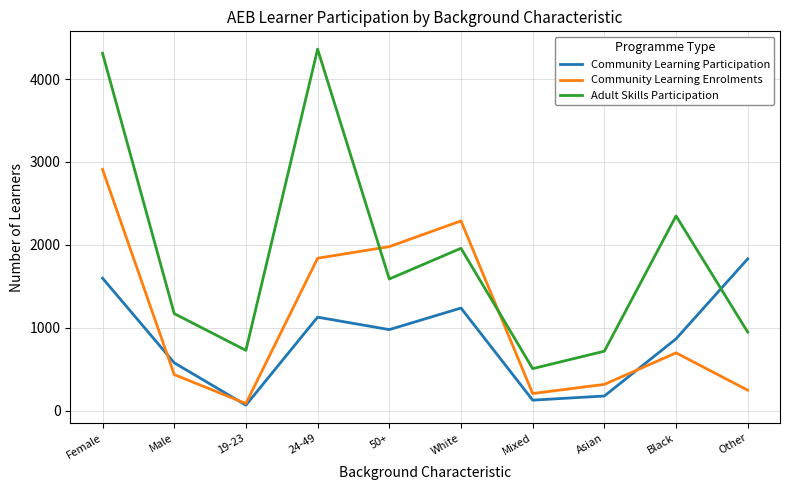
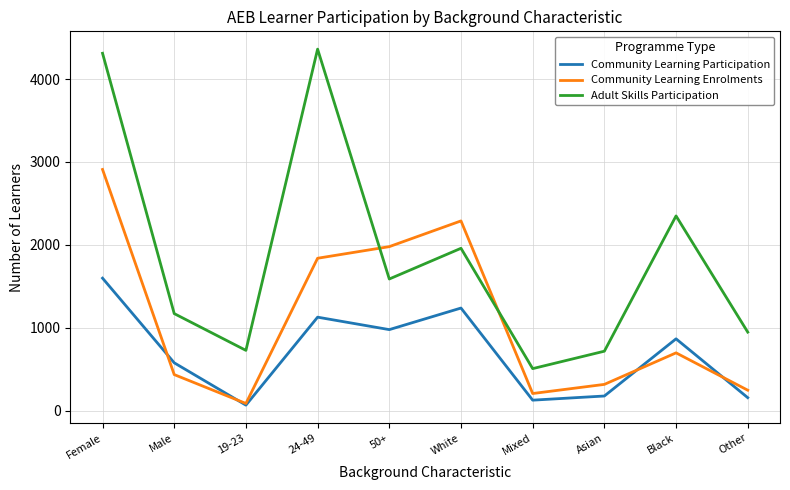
  {
    "Community Learning Participation": {
      "Female": 1600,
      "Male": 600,
      "24-49": 1100,
      "50+": 1000,
      "White": 1200,
      "Mixed": 100,
      "Asian": 200,
      "Black": 900,
-     "Other": 1800
+     "Other": 200
    },
    "Community Learning Enrolments": {
      "Female": 2900,
      "Male": 400,
      "24-49": 1800,
      "50+": 2000,
      "White": 2300,
      "Mixed": 200,
      "Asian": 300,
      "Black": 700,
      "Other": 300
    },
    "Adult Skills Participation": {
      "Female": 4300,
      "Male": 1200,
      "19-23": 700,
      "24-49": 4400,
      "50+": 1600,
      "White": 2000,
      "Mixed": 500,
      "Asian": 700,
      "Black": 2400,
      "Other": 1000
    }
  }
